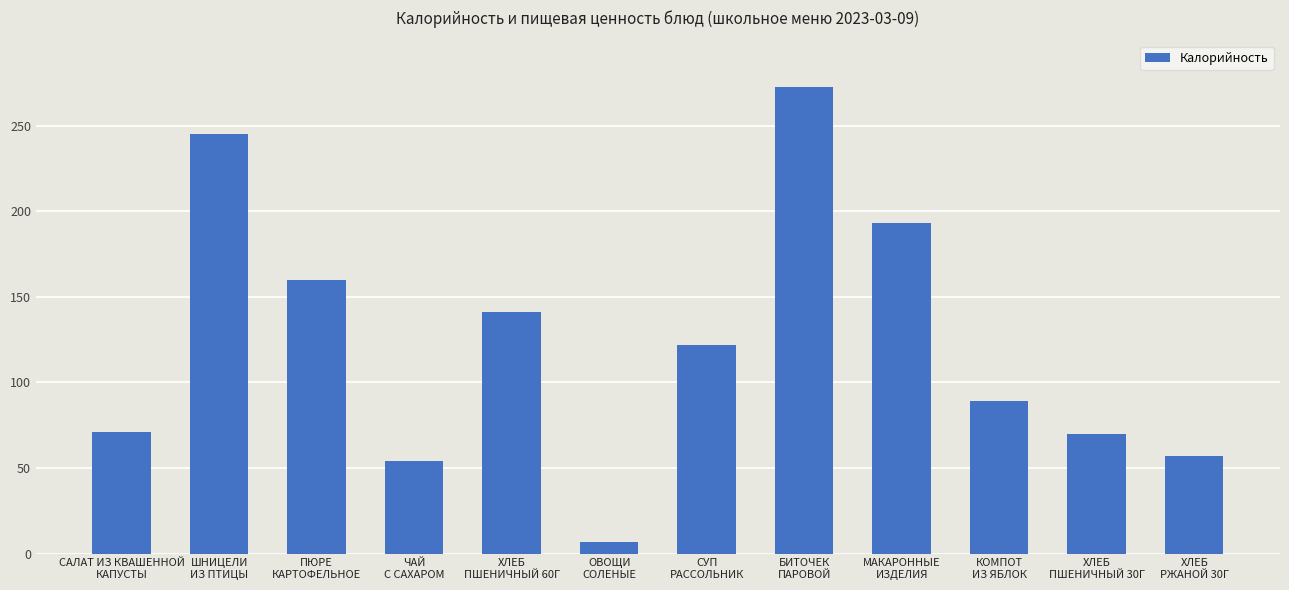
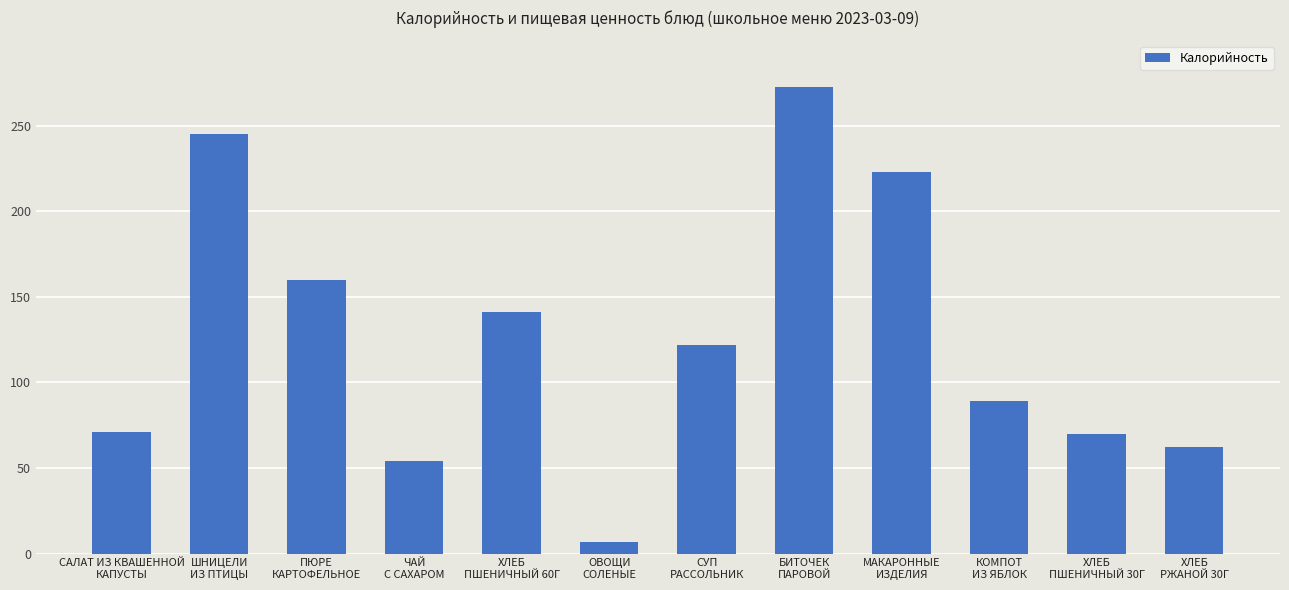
  {
    "САЛАТ ИЗ КВАШЕННОЙ КАПУСТЫ": 71,
    "ШНИЦЕЛИ ИЗ ПТИЦЫ": 245,
    "ПЮРЕ КАРТОФЕЛЬНОЕ": 160,
    "ЧАЙ С САХАРОМ": 54,
    "ХЛЕБ ПШЕНИЧНЫЙ 60Г": 141,
    "ОВОЩИ СОЛЕНЫЕ": 7,
    "СУП РАССОЛЬНИК": 122,
    "БИТОЧЕК ПАРОВОЙ": 273,
-   "МАКАРОННЫЕ ИЗДЕЛИЯ": 193,
+   "МАКАРОННЫЕ ИЗДЕЛИЯ": 223,
    "КОМПОТ ИЗ ЯБЛОК": 89,
    "ХЛЕБ ПШЕНИЧНЫЙ 30Г": 70,
-   "ХЛЕБ РЖАНОЙ 30Г": 57
+   "ХЛЕБ РЖАНОЙ 30Г": 62
  }
